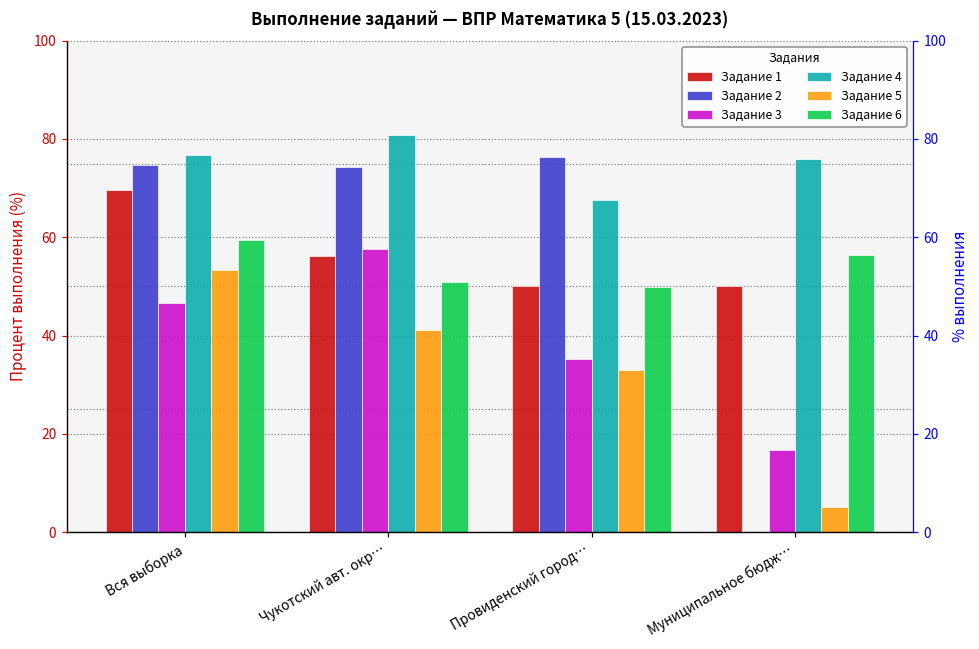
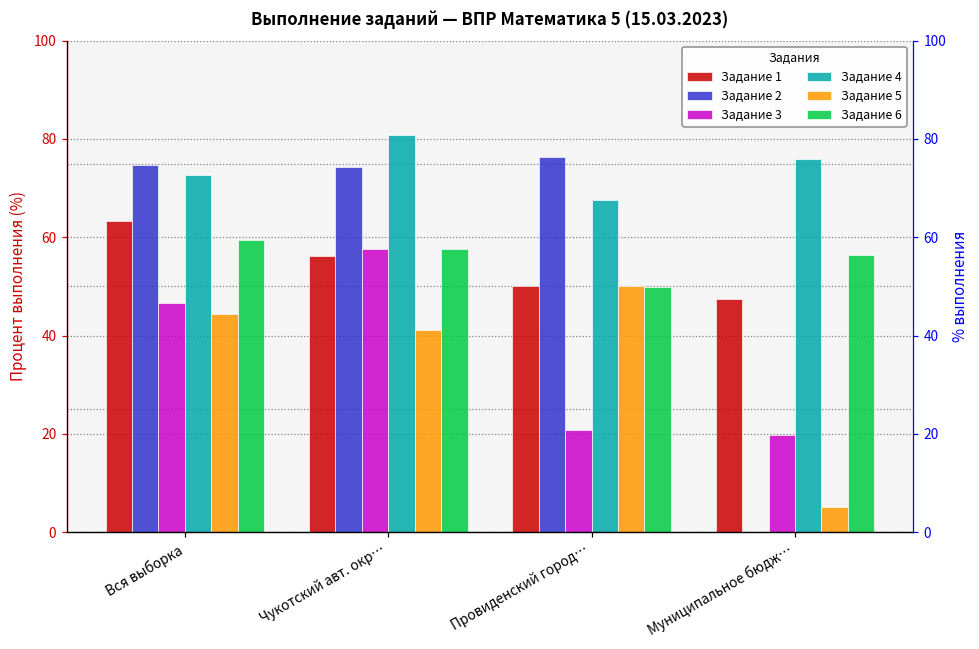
  {
    "Задание 1": {
-     "Вся выборка": 70,
+     "Вся выборка": 63,
      "Чукотский авт. окр…": 56,
      "Провиденский город…": 50,
-     "Муниципальное бюдж…": 50
+     "Муниципальное бюдж…": 48
    },
    "Задание 2": {
      "Вся выборка": 75,
      "Чукотский авт. окр…": 74,
      "Провиденский город…": 76,
      "Муниципальное бюдж…": 0
    },
    "Задание 3": {
      "Вся выборка": 47,
      "Чукотский авт. окр…": 58,
-     "Провиденский город…": 35,
-     "Муниципальное бюдж…": 17
+     "Провиденский город…": 21,
+     "Муниципальное бюдж…": 20
    },
    "Задание 4": {
-     "Вся выборка": 77,
+     "Вся выборка": 73,
      "Чукотский авт. окр…": 81,
      "Провиденский город…": 68,
      "Муниципальное бюдж…": 76
    },
    "Задание 5": {
-     "Вся выборка": 53,
+     "Вся выборка": 44,
      "Чукотский авт. окр…": 41,
-     "Провиденский город…": 33,
+     "Провиденский город…": 50,
      "Муниципальное бюдж…": 5
    },
    "Задание 6": {
      "Вся выборка": 59,
-     "Чукотский авт. окр…": 51,
+     "Чукотский авт. окр…": 58,
      "Провиденский город…": 50,
      "Муниципальное бюдж…": 56
    }
  }
